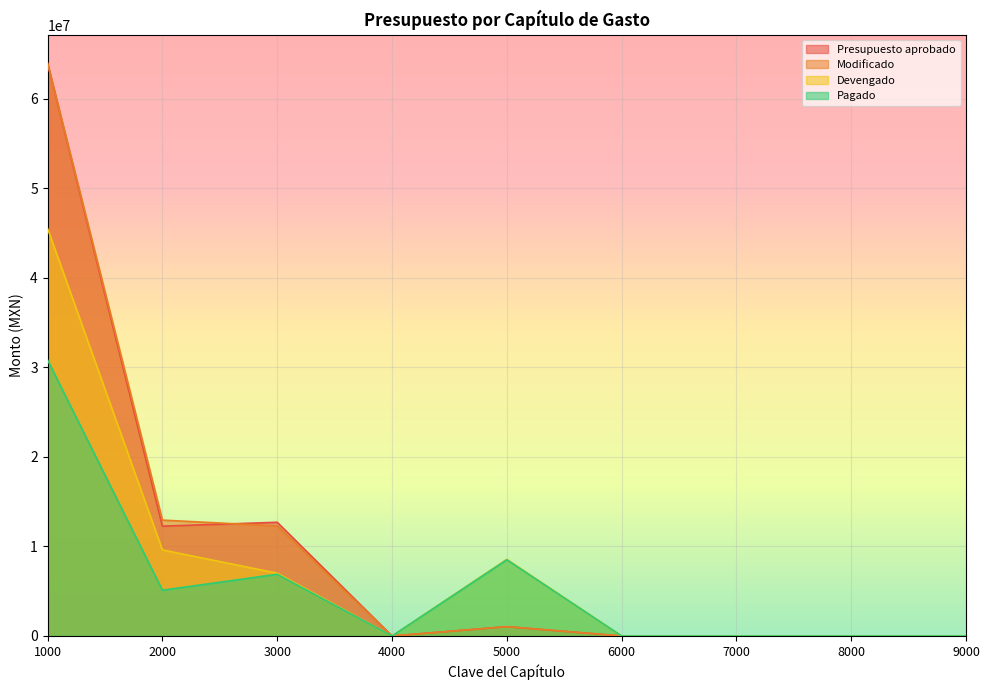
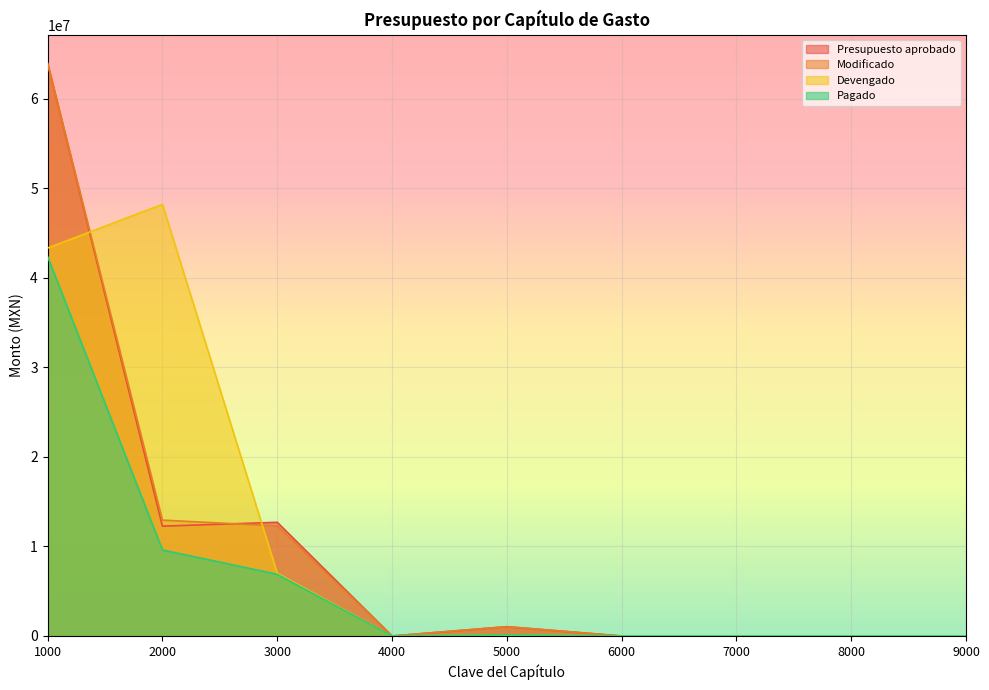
  {
    "Devengado": {
-     "1000": 45000000,
-     "2000": 10000000,
-     "5000": 9000000
+     "1000": 43000000,
+     "2000": 48000000,
+     "5000": 0
    },
    "Pagado": {
-     "1000": 31000000,
-     "2000": 5000000,
-     "5000": 9000000
+     "1000": 42000000,
+     "2000": 10000000,
+     "5000": 0
    }
  }
